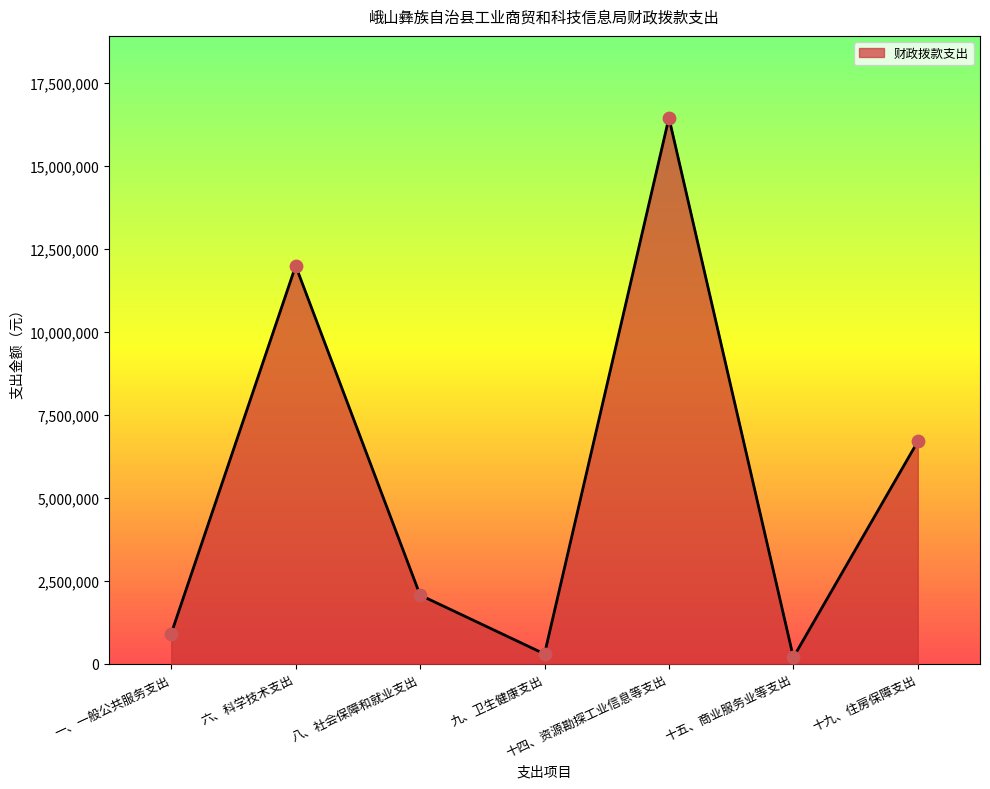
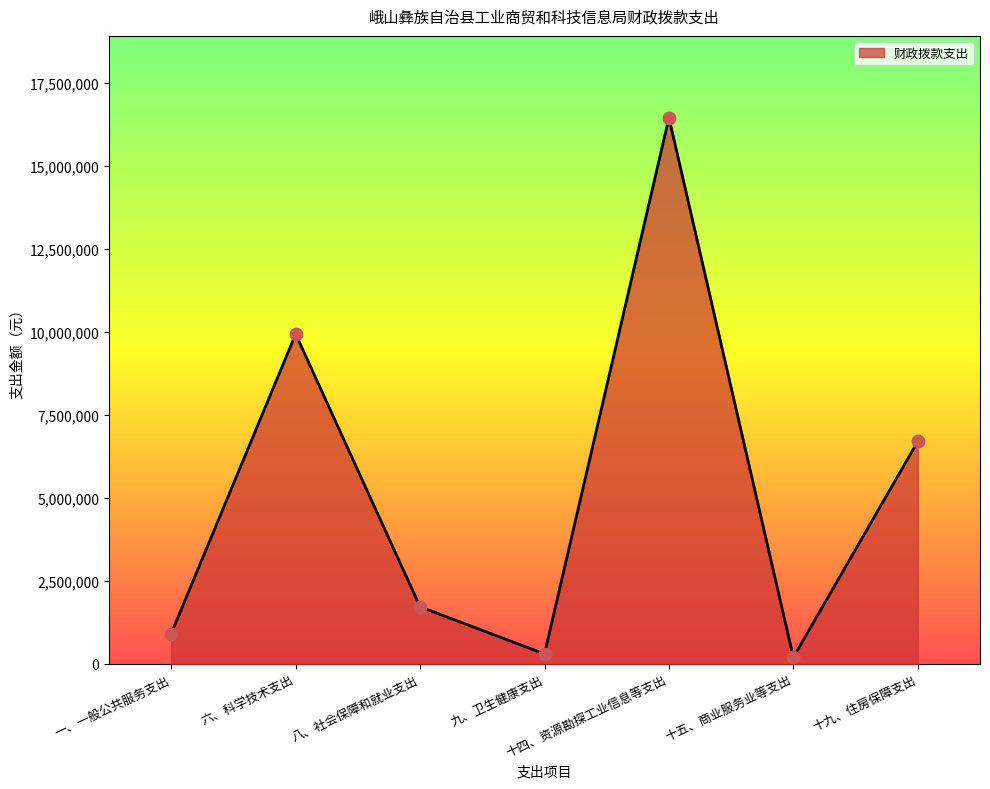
  {
    "一、一般公共服务支出": "900,000",
-   "六、科学技术支出": "12,000,000",
-   "八、社会保障和就业支出": "2,100,000",
+   "六、科学技术支出": "9,900,000",
+   "八、社会保障和就业支出": "1,700,000",
    "九、卫生健康支出": "300,000",
    "十四、资源勘探工业信息等支出": "16,500,000",
    "十五、商业服务业等支出": "200,000",
    "十九、住房保障支出": "6,700,000"
  }
